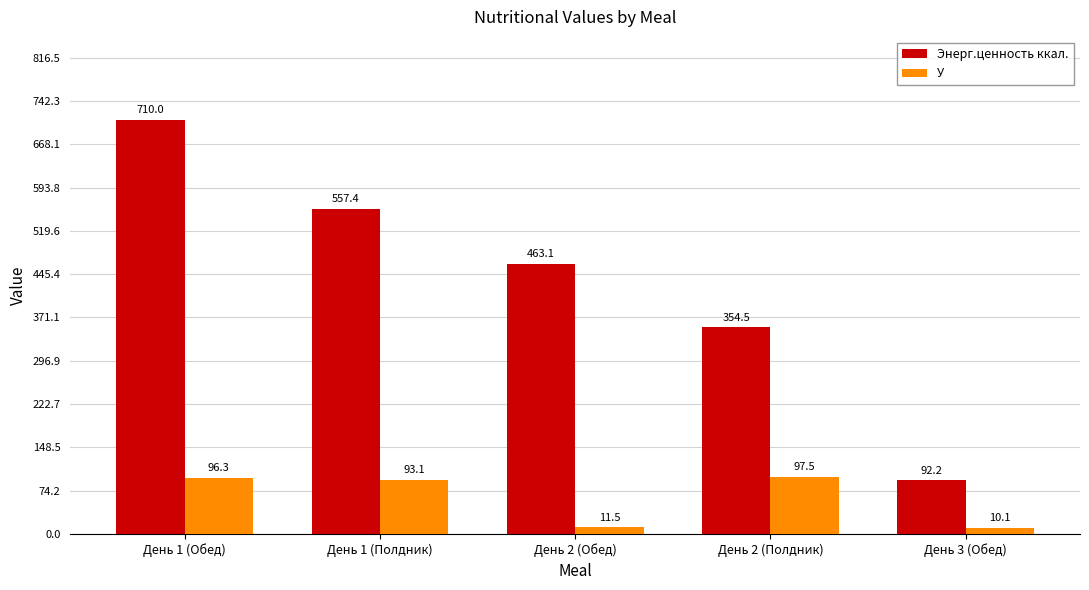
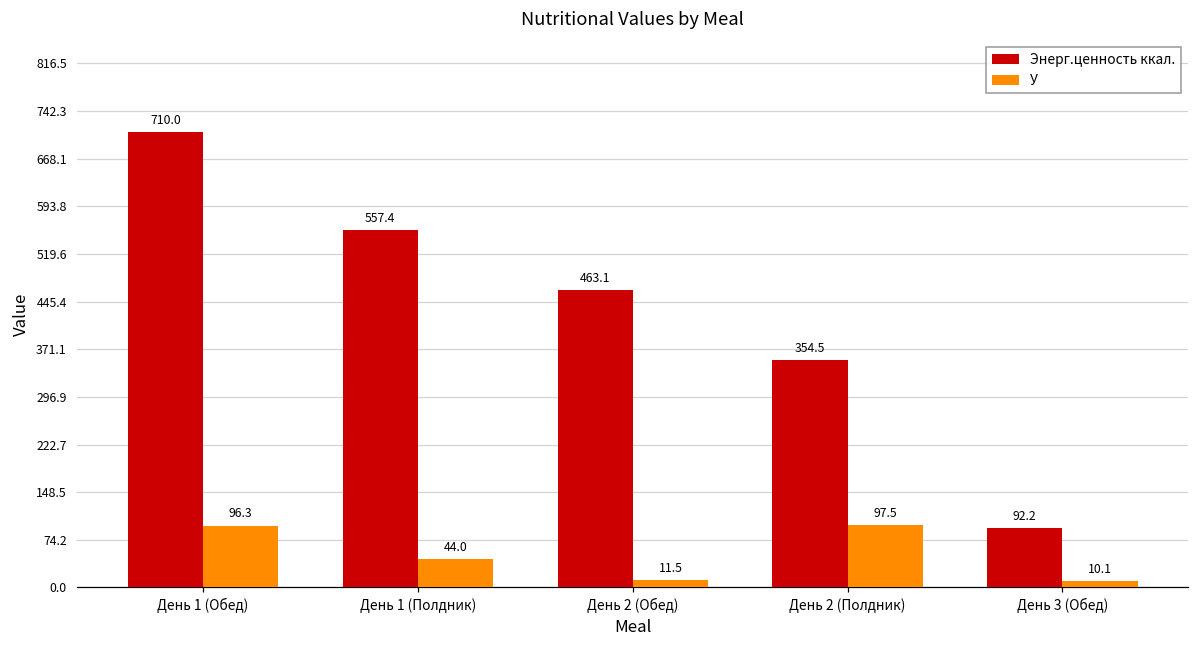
  {
    "Энерг.ценность ккал.": {
      "День 1 (Обед)": 710.0,
      "День 1 (Полдник)": 557.4,
      "День 2 (Обед)": 463.1,
      "День 2 (Полдник)": 354.5,
      "День 3 (Обед)": 92.2
    },
    "У": {
      "День 1 (Обед)": 96.3,
-     "День 1 (Полдник)": 93.1,
+     "День 1 (Полдник)": 44.0,
      "День 2 (Обед)": 11.5,
      "День 2 (Полдник)": 97.5,
      "День 3 (Обед)": 10.1
    }
  }
